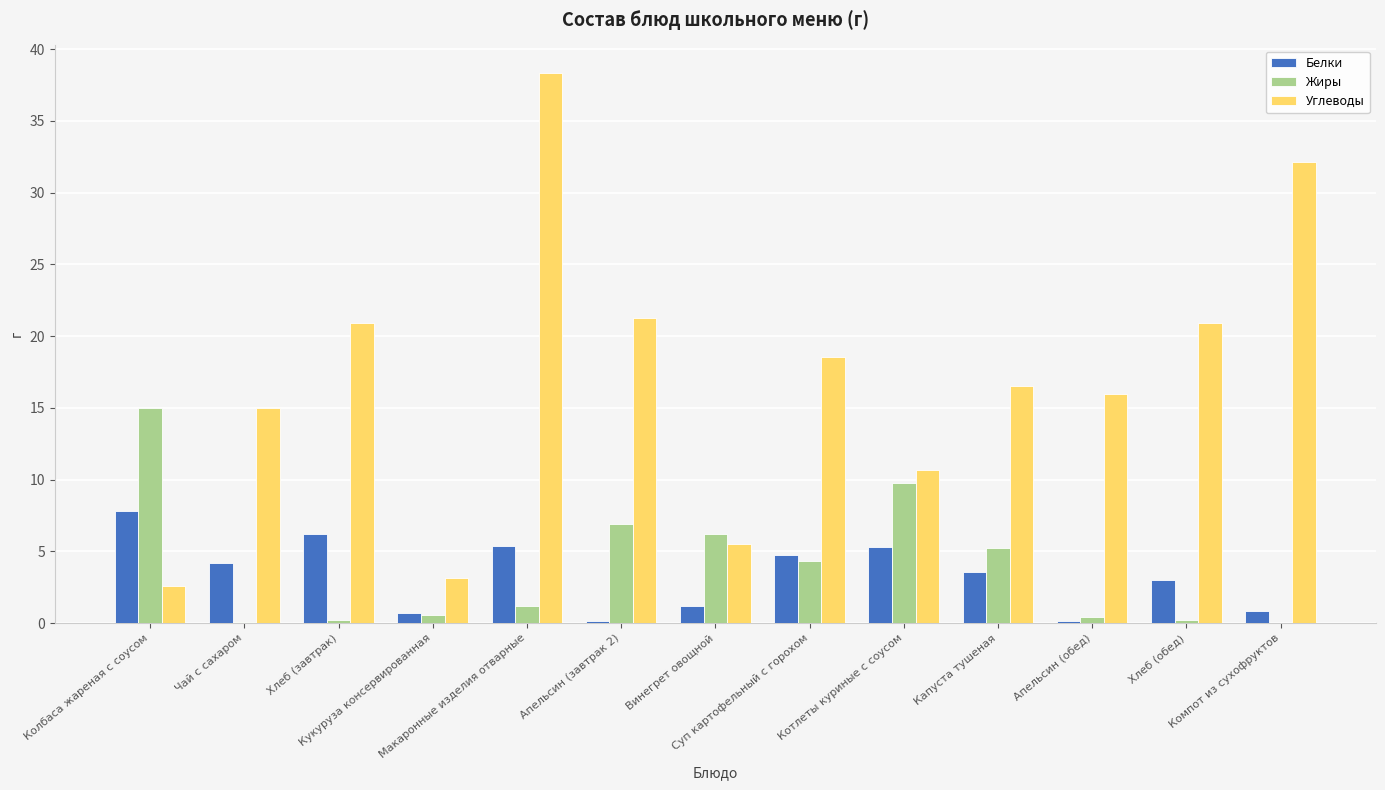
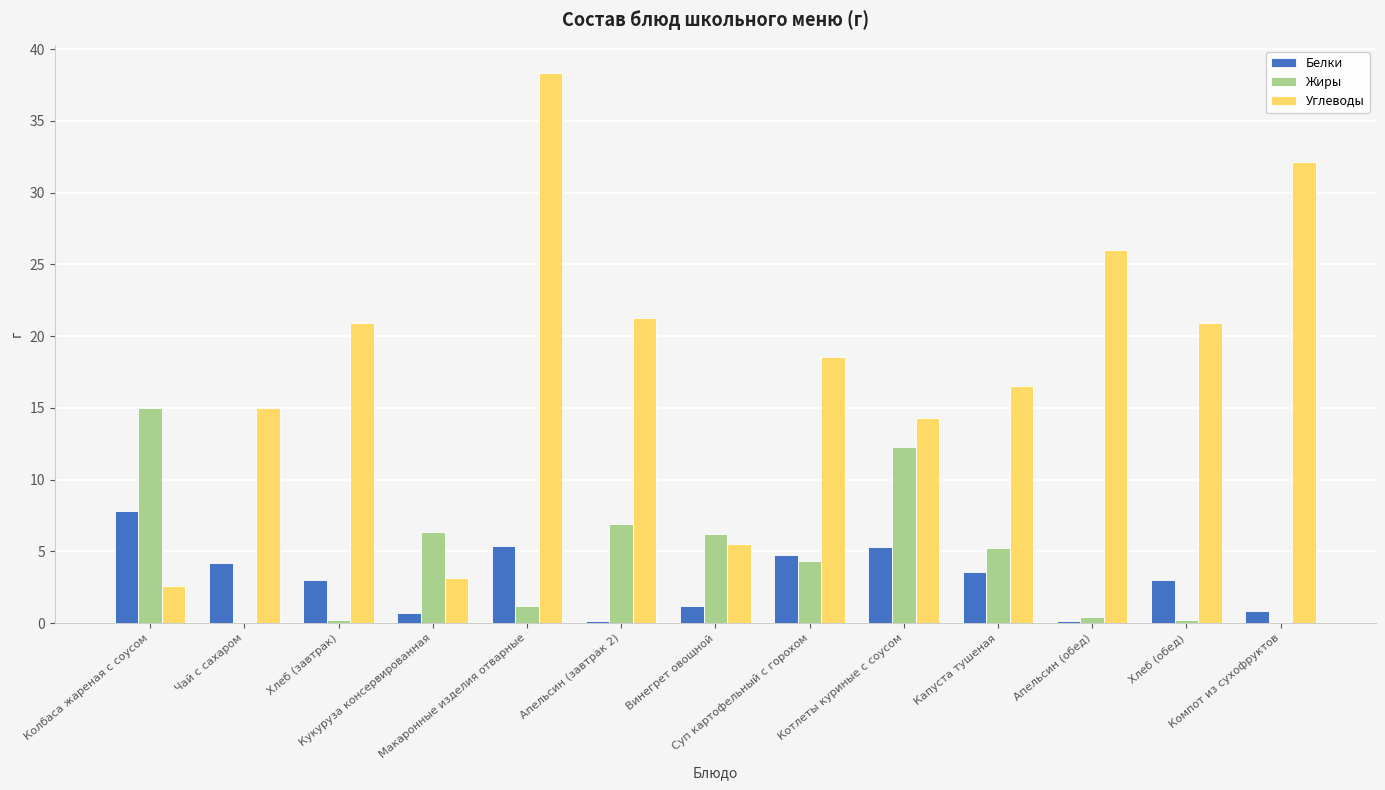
  {
    "Белки": {
      "Колбаса жареная с соусом": 7.8,
      "Чай с сахаром": 4.2,
-     "Хлеб (завтрак)": 6.2,
+     "Хлеб (завтрак)": 3.0,
      "Кукуруза консервированная": 0.7,
      "Макаронные изделия отварные": 5.4,
      "Апельсин (завтрак 2)": 0.2,
      "Винегрет овощной": 1.2,
      "Суп картофельный с горохом": 4.7,
      "Котлеты куриные с соусом": 5.3,
      "Капуста тушеная": 3.6,
      "Апельсин (обед)": 0.2,
      "Хлеб (обед)": 3.0,
      "Компот из сухофруктов": 0.9
    },
    "Жиры": {
      "Колбаса жареная с соусом": 15.0,
      "Хлеб (завтрак)": 0.2,
-     "Кукуруза консервированная": 0.6,
+     "Кукуруза консервированная": 6.3,
      "Макаронные изделия отварные": 1.2,
      "Апельсин (завтрак 2)": 6.9,
      "Винегрет овощной": 6.2,
      "Суп картофельный с горохом": 4.3,
-     "Котлеты куриные с соусом": 9.8,
+     "Котлеты куриные с соусом": 12.3,
      "Капуста тушеная": 5.3,
      "Апельсин (обед)": 0.4,
      "Хлеб (обед)": 0.2,
      "Компот из сухофруктов": 0.0
    },
    "Углеводы": {
      "Колбаса жареная с соусом": 2.6,
      "Чай с сахаром": 15.0,
      "Хлеб (завтрак)": 20.9,
      "Кукуруза консервированная": 3.1,
      "Макаронные изделия отварные": 38.3,
      "Апельсин (завтрак 2)": 21.3,
      "Винегрет овощной": 5.5,
      "Суп картофельный с горохом": 18.6,
-     "Котлеты куриные с соусом": 10.7,
+     "Котлеты куриные с соусом": 14.3,
      "Капуста тушеная": 16.5,
-     "Апельсин (обед)": 16,
+     "Апельсин (обед)": 26,
      "Хлеб (обед)": 20.9,
      "Компот из сухофруктов": 32.1
    }
  }
